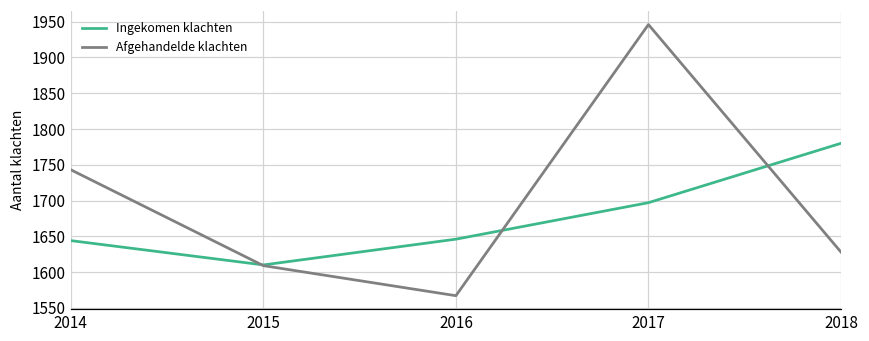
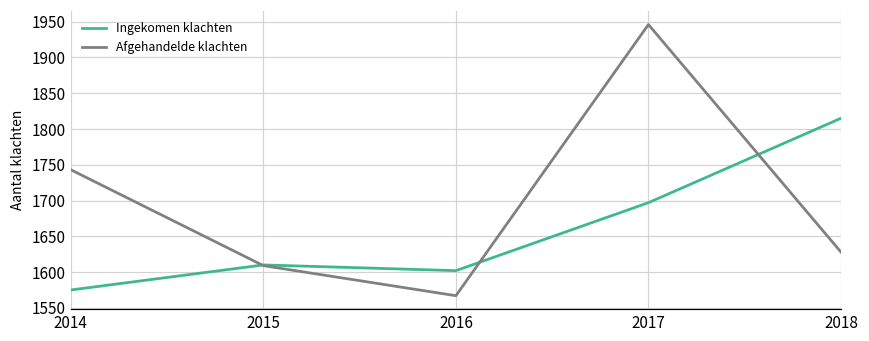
  {
    "Ingekomen klachten": {
-     "2014": 1640,
-     "2016": 1650,
+     "2014": 1580,
+     "2016": 1600,
      "2017": 1700,
-     "2018": 1780
+     "2018": 1820
    },
    "Afgehandelde klachten": {
      "2014": 1740,
      "2016": 1570,
      "2017": 1950,
      "2018": 1630
    }
  }
